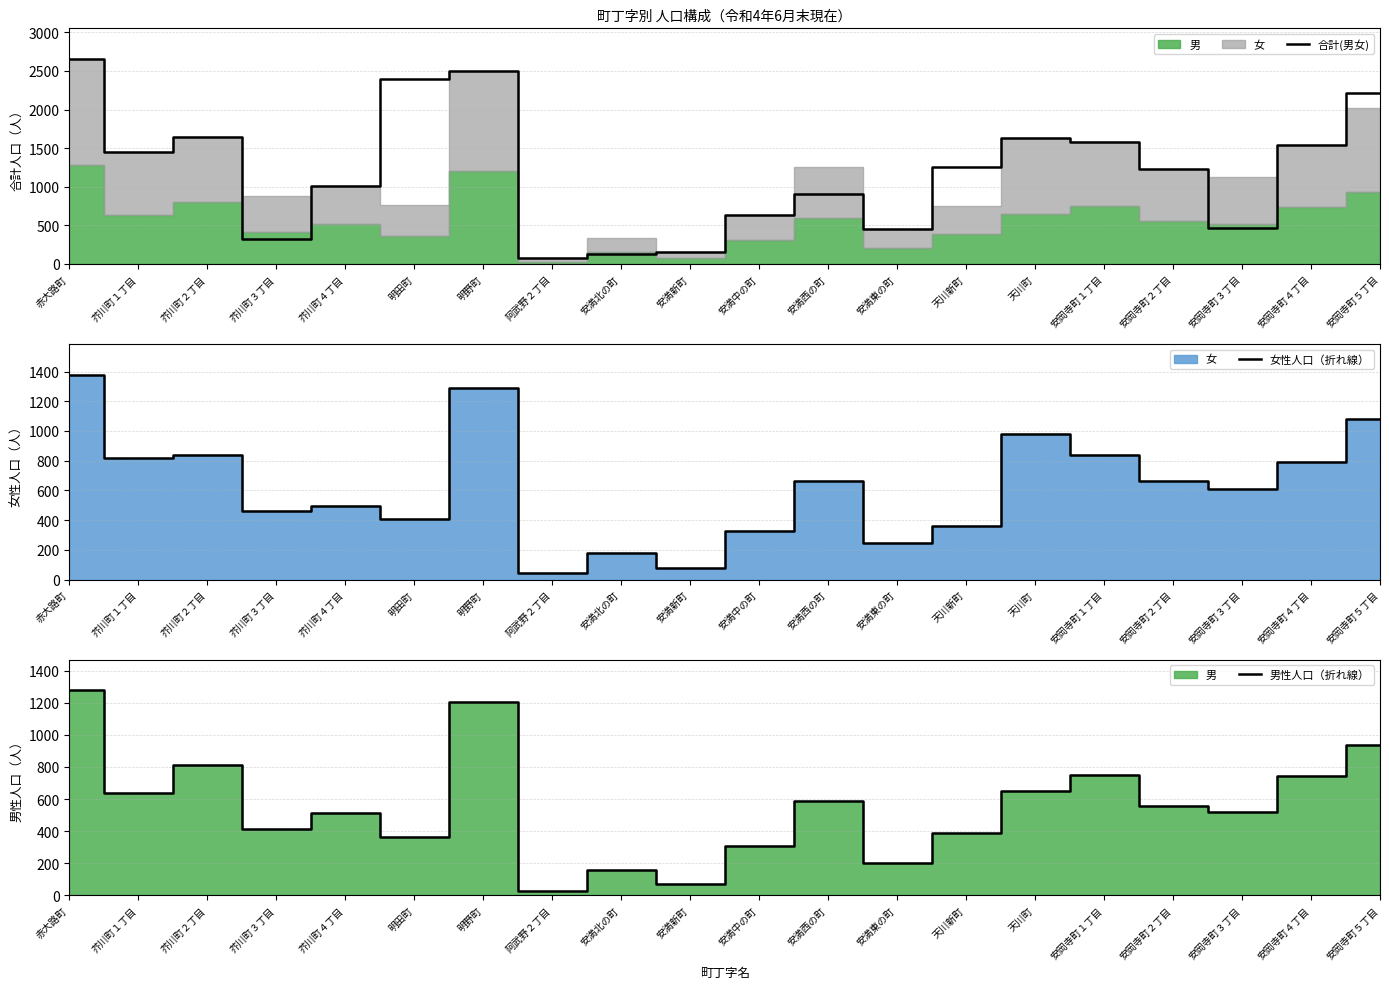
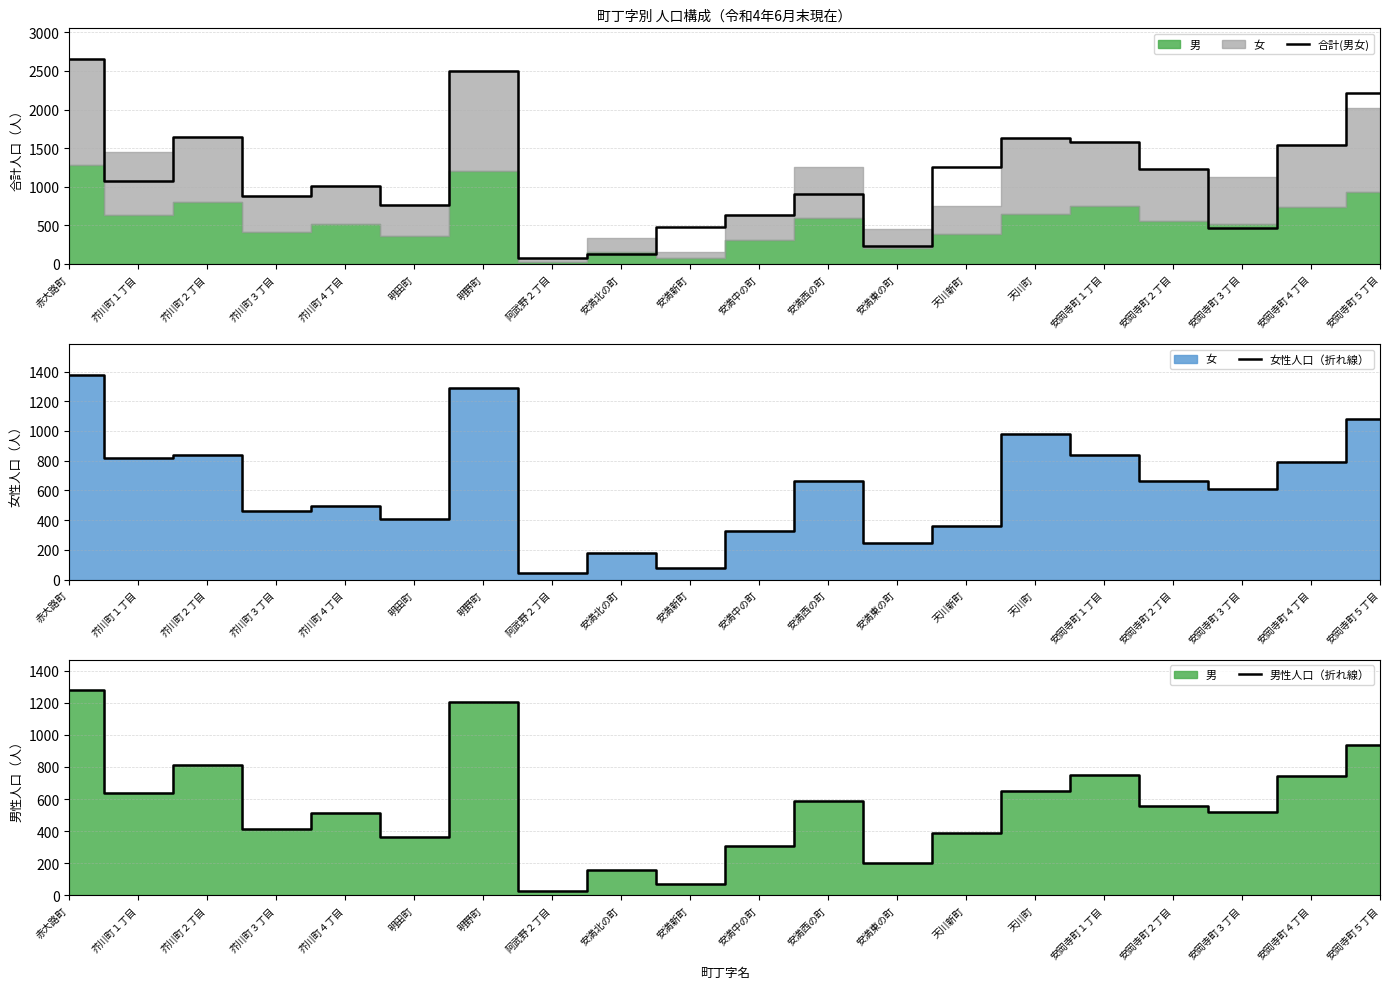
  {
    "町丁字別 人口構成（令和4年6月末現在）": {
      "合計(男女)": {
-       "芥川町１丁目": 1500,
+       "芥川町１丁目": 1100,
        "芥川町２丁目": 1600,
-       "芥川町３丁目": 300,
+       "芥川町３丁目": 900,
        "芥川町４丁目": 1000,
-       "明田町": 2400,
+       "明田町": 800,
        "明野町": 2500,
        "阿武野２丁目": 100,
        "安満北の町": 100,
-       "安満新町": 200,
+       "安満新町": 500,
        "安満中の町": 600,
        "安満西の町": 900,
-       "安満東の町": 400,
+       "安満東の町": 200,
        "天川新町": 1300,
        "天川町": 1600,
        "安岡寺町１丁目": 1600,
        "安岡寺町２丁目": 1200,
        "安岡寺町３丁目": 500,
        "安岡寺町４丁目": 1500,
        "安岡寺町５丁目": 2200
      }
    }
  }
